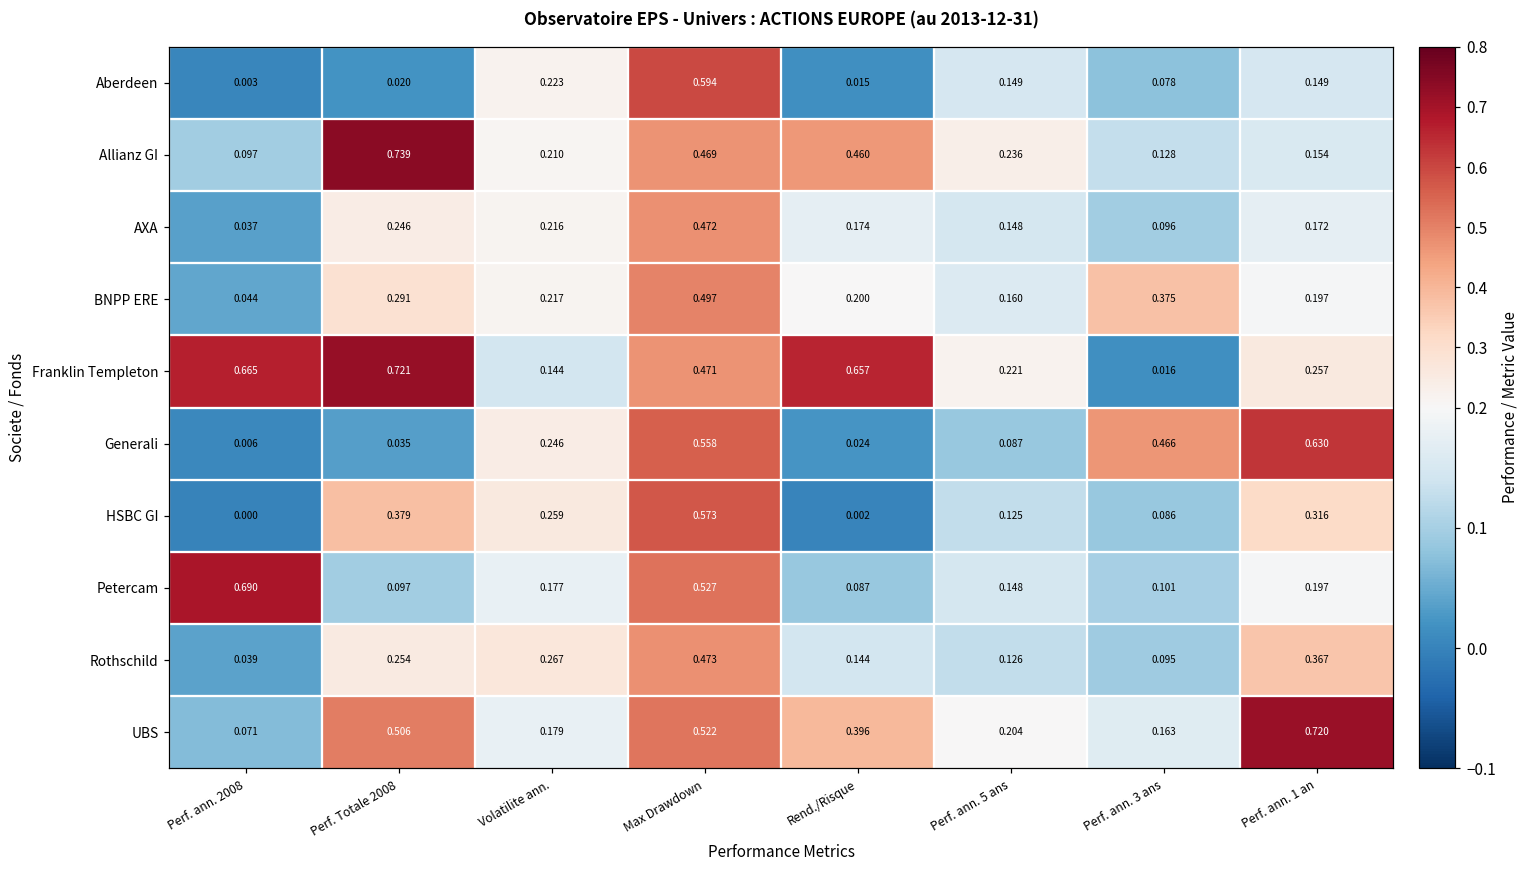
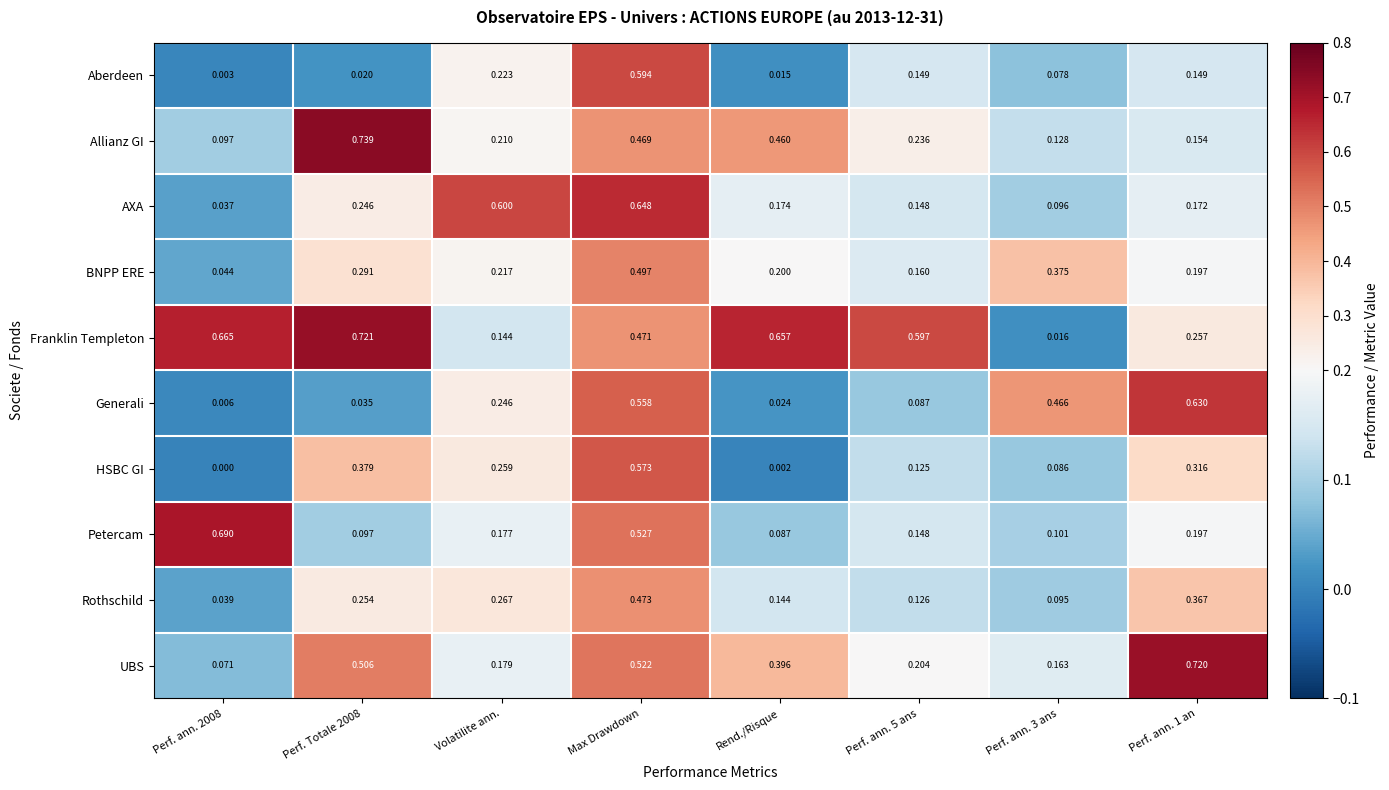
  {
    "Aberdeen": {
      "Perf. ann. 2008": 0.003,
      "Perf. Totale 2008": 0.020,
      "Volatilite ann.": 0.223,
      "Max Drawdown": 0.594,
      "Rend./Risque": 0.015,
      "Perf. ann. 5 ans": 0.149,
      "Perf. ann. 3 ans": 0.078,
      "Perf. ann. 1 an": 0.149
    },
    "Allianz GI": {
      "Perf. ann. 2008": 0.097,
      "Perf. Totale 2008": 0.739,
      "Volatilite ann.": 0.210,
      "Max Drawdown": 0.469,
      "Rend./Risque": 0.460,
      "Perf. ann. 5 ans": 0.236,
      "Perf. ann. 3 ans": 0.128,
      "Perf. ann. 1 an": 0.154
    },
    "AXA": {
      "Perf. ann. 2008": 0.037,
      "Perf. Totale 2008": 0.246,
-     "Volatilite ann.": 0.216,
-     "Max Drawdown": 0.472,
+     "Volatilite ann.": 0.600,
+     "Max Drawdown": 0.648,
      "Rend./Risque": 0.174,
      "Perf. ann. 5 ans": 0.148,
      "Perf. ann. 3 ans": 0.096,
      "Perf. ann. 1 an": 0.172
    },
    "BNPP ERE": {
      "Perf. ann. 2008": 0.044,
      "Perf. Totale 2008": 0.291,
      "Volatilite ann.": 0.217,
      "Max Drawdown": 0.497,
      "Rend./Risque": 0.200,
      "Perf. ann. 5 ans": 0.160,
      "Perf. ann. 3 ans": 0.375,
      "Perf. ann. 1 an": 0.197
    },
    "Franklin Templeton": {
      "Perf. ann. 2008": 0.665,
      "Perf. Totale 2008": 0.721,
      "Volatilite ann.": 0.144,
      "Max Drawdown": 0.471,
      "Rend./Risque": 0.657,
-     "Perf. ann. 5 ans": 0.221,
+     "Perf. ann. 5 ans": 0.597,
      "Perf. ann. 3 ans": 0.016,
      "Perf. ann. 1 an": 0.257
    },
    "Generali": {
      "Perf. ann. 2008": 0.006,
      "Perf. Totale 2008": 0.035,
      "Volatilite ann.": 0.246,
      "Max Drawdown": 0.558,
      "Rend./Risque": 0.024,
      "Perf. ann. 5 ans": 0.087,
      "Perf. ann. 3 ans": 0.466,
      "Perf. ann. 1 an": 0.630
    },
    "HSBC GI": {
      "Perf. ann. 2008": 0.000,
      "Perf. Totale 2008": 0.379,
      "Volatilite ann.": 0.259,
      "Max Drawdown": 0.573,
      "Rend./Risque": 0.002,
      "Perf. ann. 5 ans": 0.125,
      "Perf. ann. 3 ans": 0.086,
      "Perf. ann. 1 an": 0.316
    },
    "Petercam": {
      "Perf. ann. 2008": 0.690,
      "Perf. Totale 2008": 0.097,
      "Volatilite ann.": 0.177,
      "Max Drawdown": 0.527,
      "Rend./Risque": 0.087,
      "Perf. ann. 5 ans": 0.148,
      "Perf. ann. 3 ans": 0.101,
      "Perf. ann. 1 an": 0.197
    },
    "Rothschild": {
      "Perf. ann. 2008": 0.039,
      "Perf. Totale 2008": 0.254,
      "Volatilite ann.": 0.267,
      "Max Drawdown": 0.473,
      "Rend./Risque": 0.144,
      "Perf. ann. 5 ans": 0.126,
      "Perf. ann. 3 ans": 0.095,
      "Perf. ann. 1 an": 0.367
    },
    "UBS": {
      "Perf. ann. 2008": 0.071,
      "Perf. Totale 2008": 0.506,
      "Volatilite ann.": 0.179,
      "Max Drawdown": 0.522,
      "Rend./Risque": 0.396,
      "Perf. ann. 5 ans": 0.204,
      "Perf. ann. 3 ans": 0.163,
      "Perf. ann. 1 an": 0.720
    }
  }
